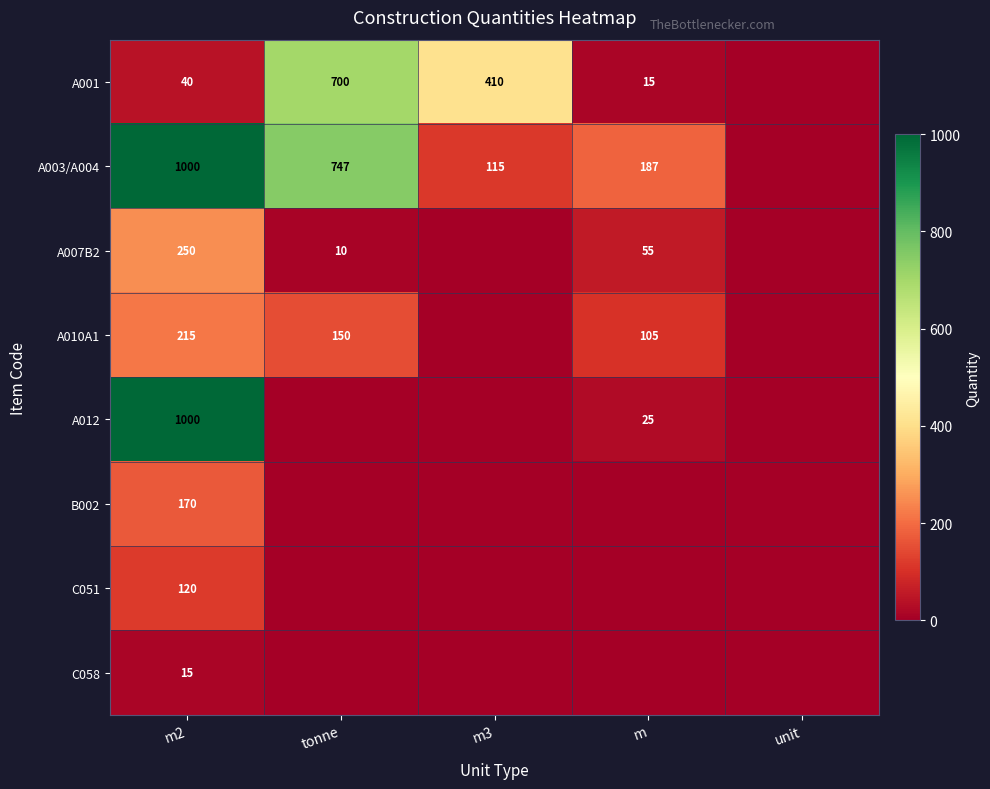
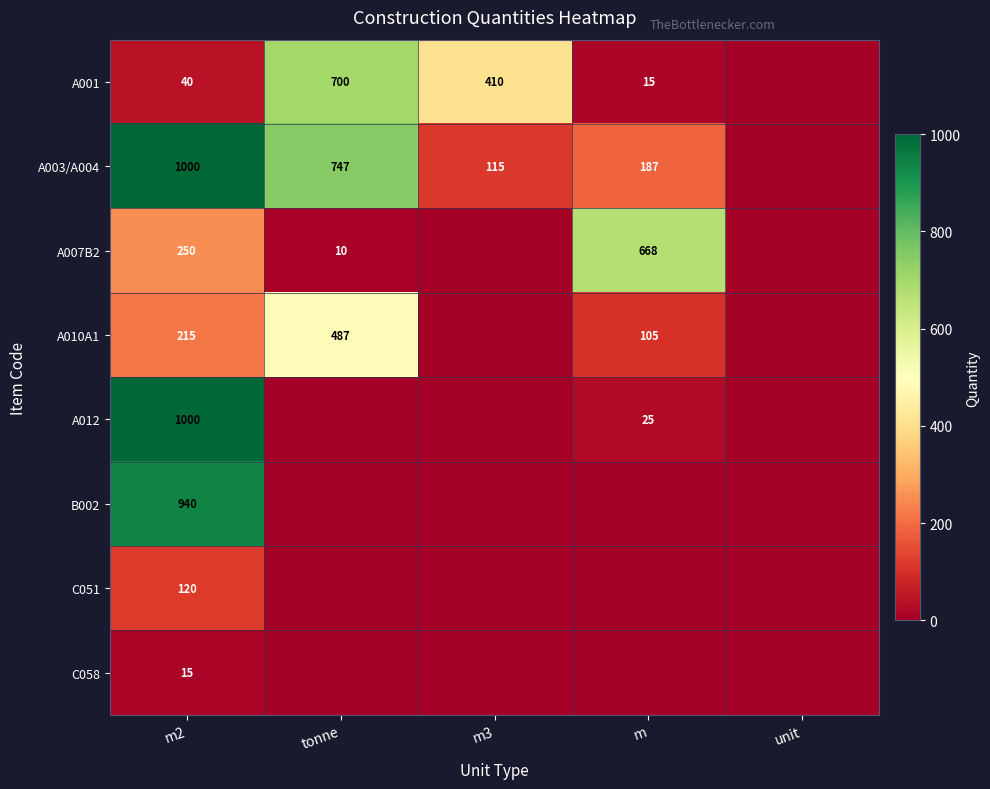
  {
    "A001": {
      "m2": 40,
      "tonne": 700,
      "m3": 410,
      "m": 15
    },
    "A003/A004": {
      "m2": 1000,
      "tonne": 747,
      "m3": 115,
      "m": 187
    },
    "A007B2": {
      "m2": 250,
      "tonne": 10,
-     "m": 55
+     "m": 668
    },
    "A010A1": {
      "m2": 215,
-     "tonne": 150,
+     "tonne": 487,
      "m": 105
    },
    "A012": {
      "m2": 1000,
      "m": 25
    },
    "B002": {
-     "m2": 170
+     "m2": 940
    },
    "C051": {
      "m2": 120
    },
    "C058": {
      "m2": 15
    }
  }
